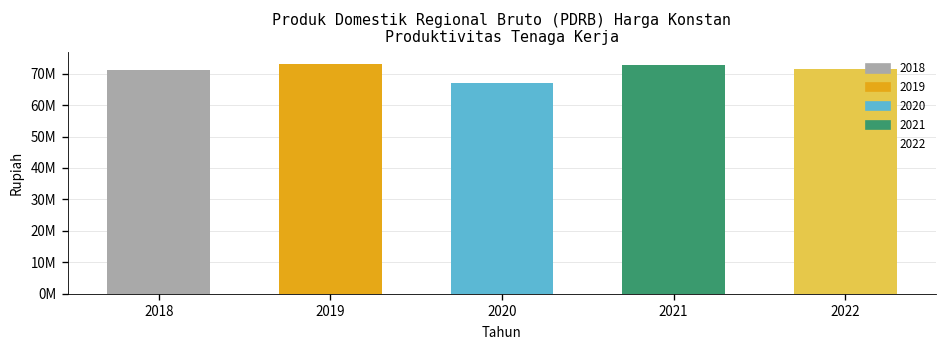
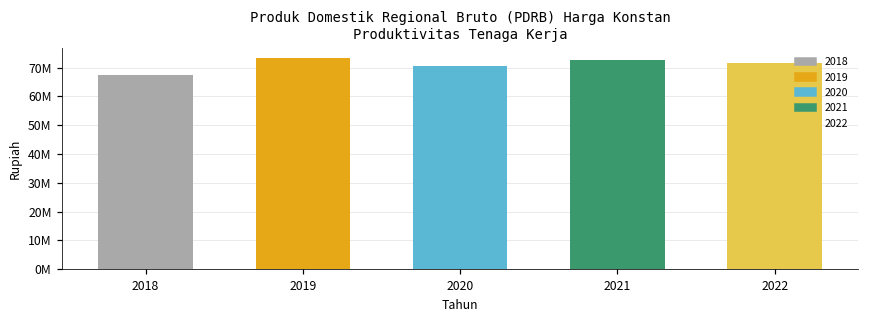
  {
-   "2018": 71000000,
+   "2018": 68000000,
    "2019": 73000000,
-   "2020": 67000000,
+   "2020": 71000000,
    "2021": 73000000,
    "2022": 71000000
  }
